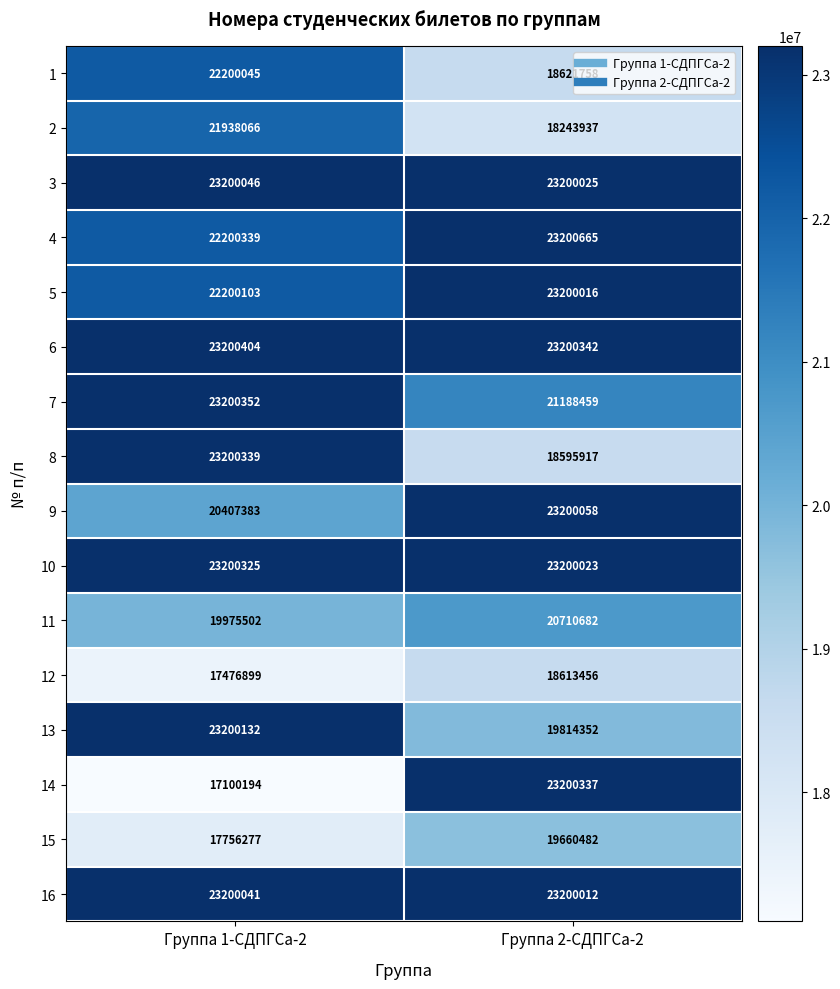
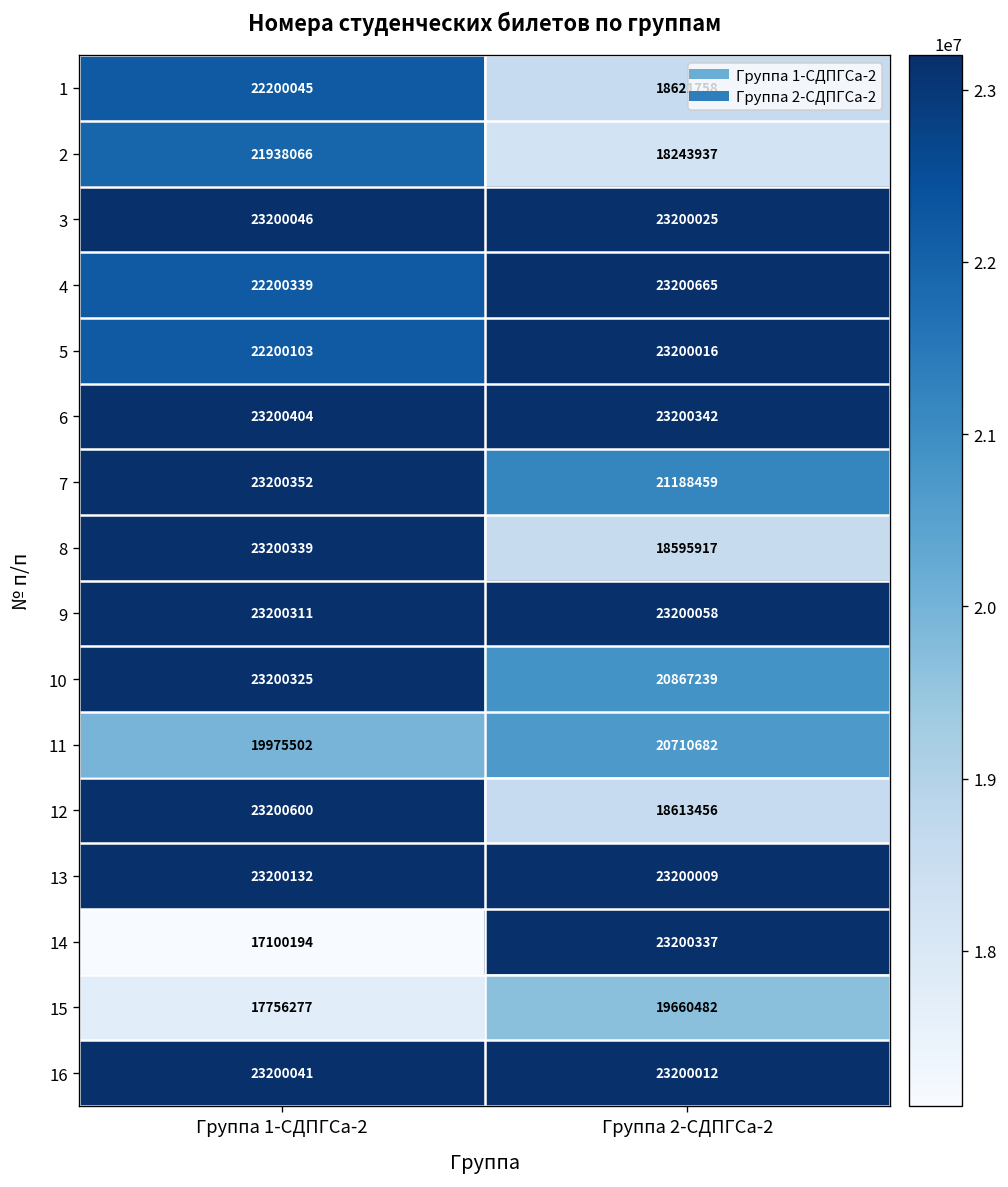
  {
    "1": {
      "Группа 1-СДПГСа-2": 22200045
    },
    "2": {
      "Группа 1-СДПГСа-2": 21938066,
      "Группа 2-СДПГСа-2": 18243937
    },
    "3": {
      "Группа 1-СДПГСа-2": 23200046,
      "Группа 2-СДПГСа-2": 23200025
    },
    "4": {
      "Группа 1-СДПГСа-2": 22200339,
      "Группа 2-СДПГСа-2": 23200665
    },
    "5": {
      "Группа 1-СДПГСа-2": 22200103,
      "Группа 2-СДПГСа-2": 23200016
    },
    "6": {
      "Группа 1-СДПГСа-2": 23200404,
      "Группа 2-СДПГСа-2": 23200342
    },
    "7": {
      "Группа 1-СДПГСа-2": 23200352,
      "Группа 2-СДПГСа-2": 21188459
    },
    "8": {
      "Группа 1-СДПГСа-2": 23200339,
      "Группа 2-СДПГСа-2": 18595917
    },
    "9": {
-     "Группа 1-СДПГСа-2": 20407383,
+     "Группа 1-СДПГСа-2": 23200311,
      "Группа 2-СДПГСа-2": 23200058
    },
    "10": {
      "Группа 1-СДПГСа-2": 23200325,
-     "Группа 2-СДПГСа-2": 23200023
+     "Группа 2-СДПГСа-2": 20867239
    },
    "11": {
      "Группа 1-СДПГСа-2": 19975502,
      "Группа 2-СДПГСа-2": 20710682
    },
    "12": {
-     "Группа 1-СДПГСа-2": 17476899,
+     "Группа 1-СДПГСа-2": 23200600,
      "Группа 2-СДПГСа-2": 18613456
    },
    "13": {
      "Группа 1-СДПГСа-2": 23200132,
-     "Группа 2-СДПГСа-2": 19814352
+     "Группа 2-СДПГСа-2": 23200009
    },
    "14": {
      "Группа 1-СДПГСа-2": 17100194,
      "Группа 2-СДПГСа-2": 23200337
    },
    "15": {
      "Группа 1-СДПГСа-2": 17756277,
      "Группа 2-СДПГСа-2": 19660482
    },
    "16": {
      "Группа 1-СДПГСа-2": 23200041,
      "Группа 2-СДПГСа-2": 23200012
    }
  }
